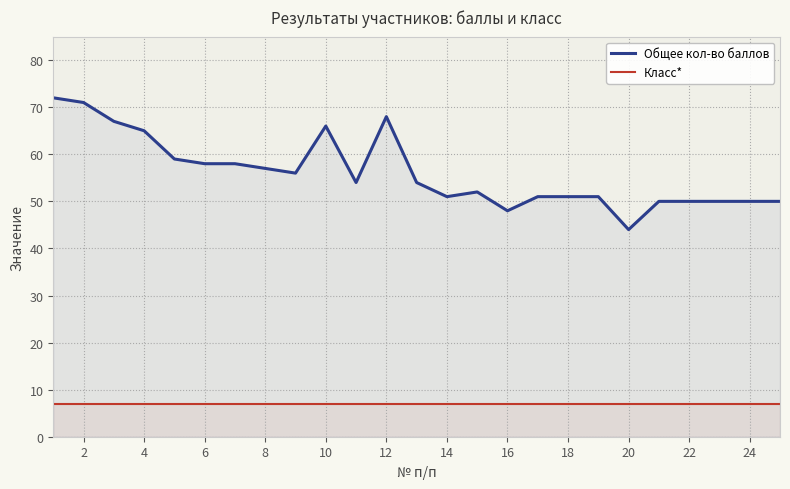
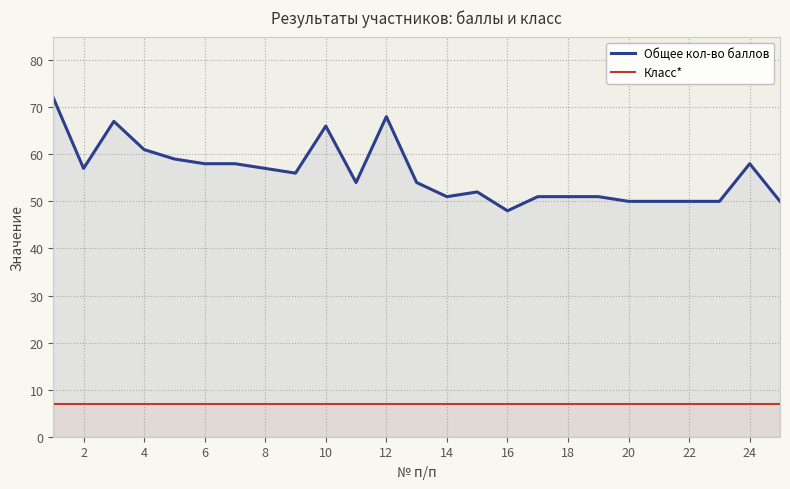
  {
    "Общее кол-во баллов": {
-     "2": 71,
-     "4": 65,
+     "2": 57,
+     "4": 61,
      "6": 58,
      "8": 57,
      "10": 66,
      "12": 68,
      "14": 51,
      "16": 48,
      "18": 51,
-     "20": 44,
+     "20": 50,
      "22": 50,
-     "24": 50
+     "24": 58
    },
    "Класс*": {
      "2": 7,
      "4": 7,
      "6": 7,
      "8": 7,
      "10": 7,
      "12": 7,
      "14": 7,
      "16": 7,
      "18": 7,
      "20": 7,
      "22": 7,
      "24": 7
    }
  }
